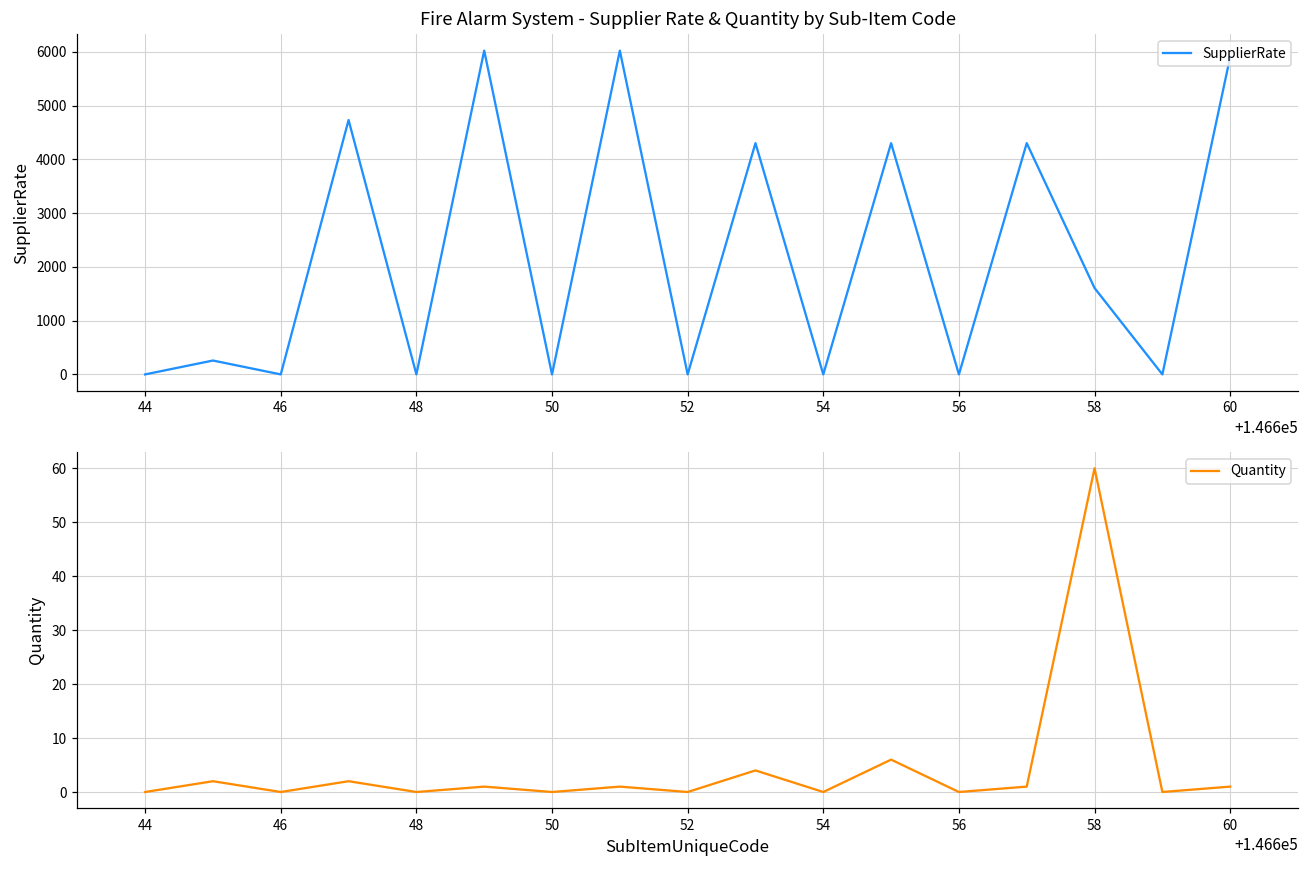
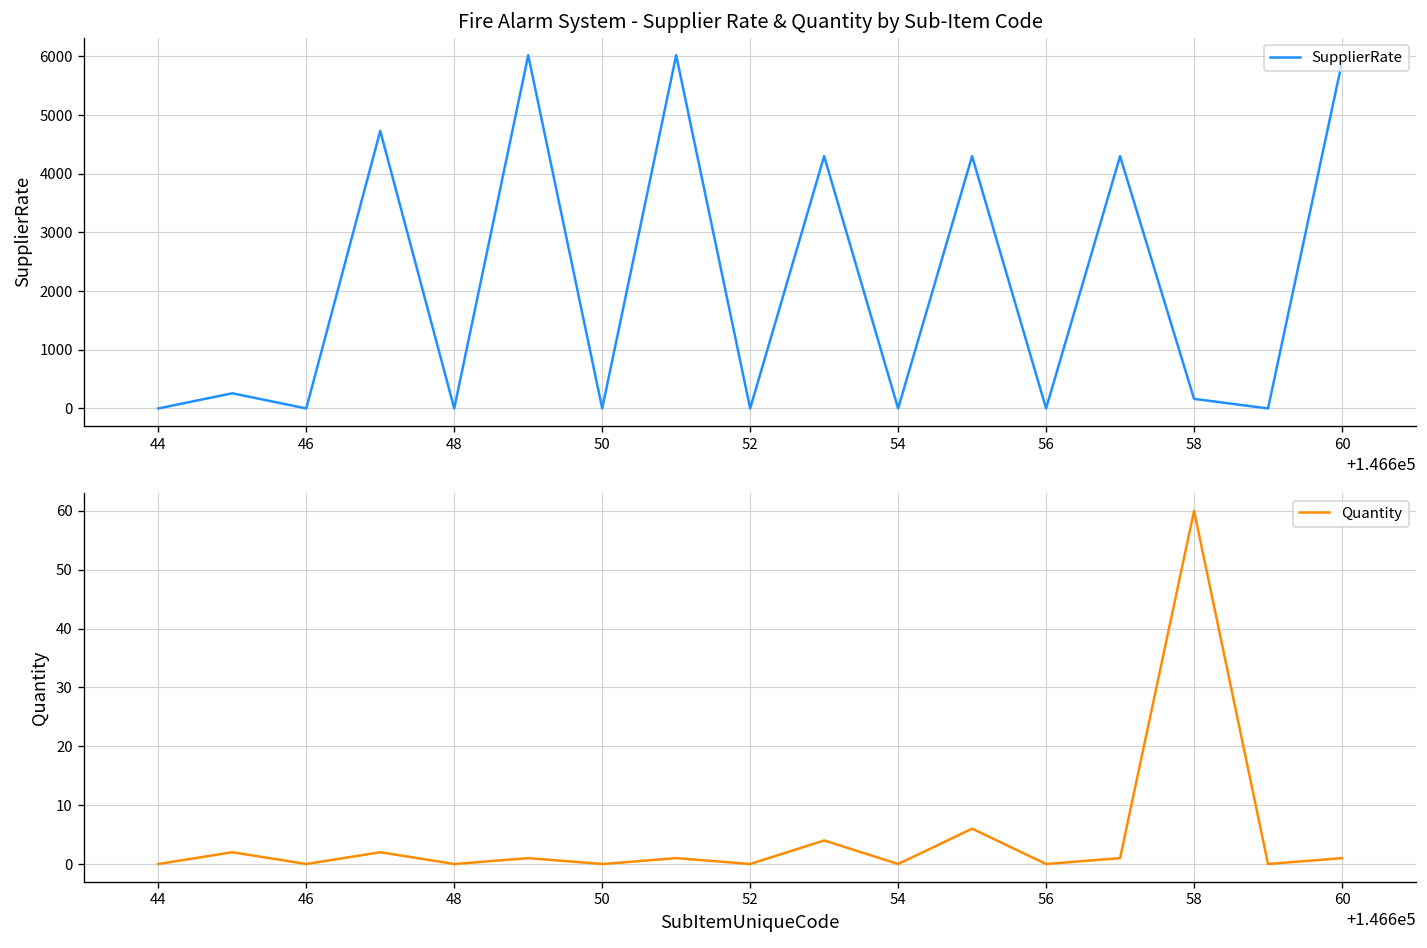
  {
    "Fire Alarm System - Supplier Rate & Quantity by Sub-Item Code": {
      "44": 0,
      "46": 0,
      "48": 0,
      "50": 0,
      "52": 0,
      "54": 0,
      "56": 0,
-     "58": 1600
+     "58": 200
    }
  }
